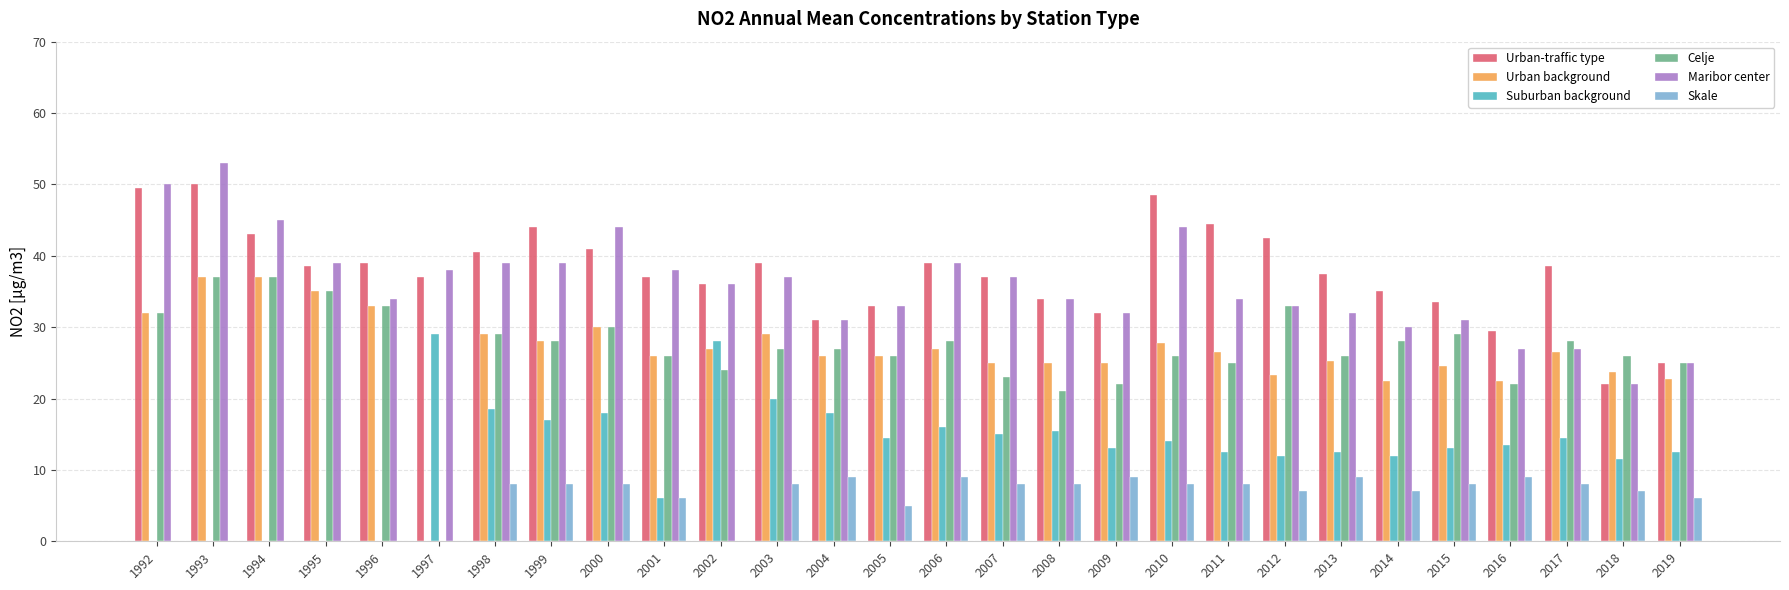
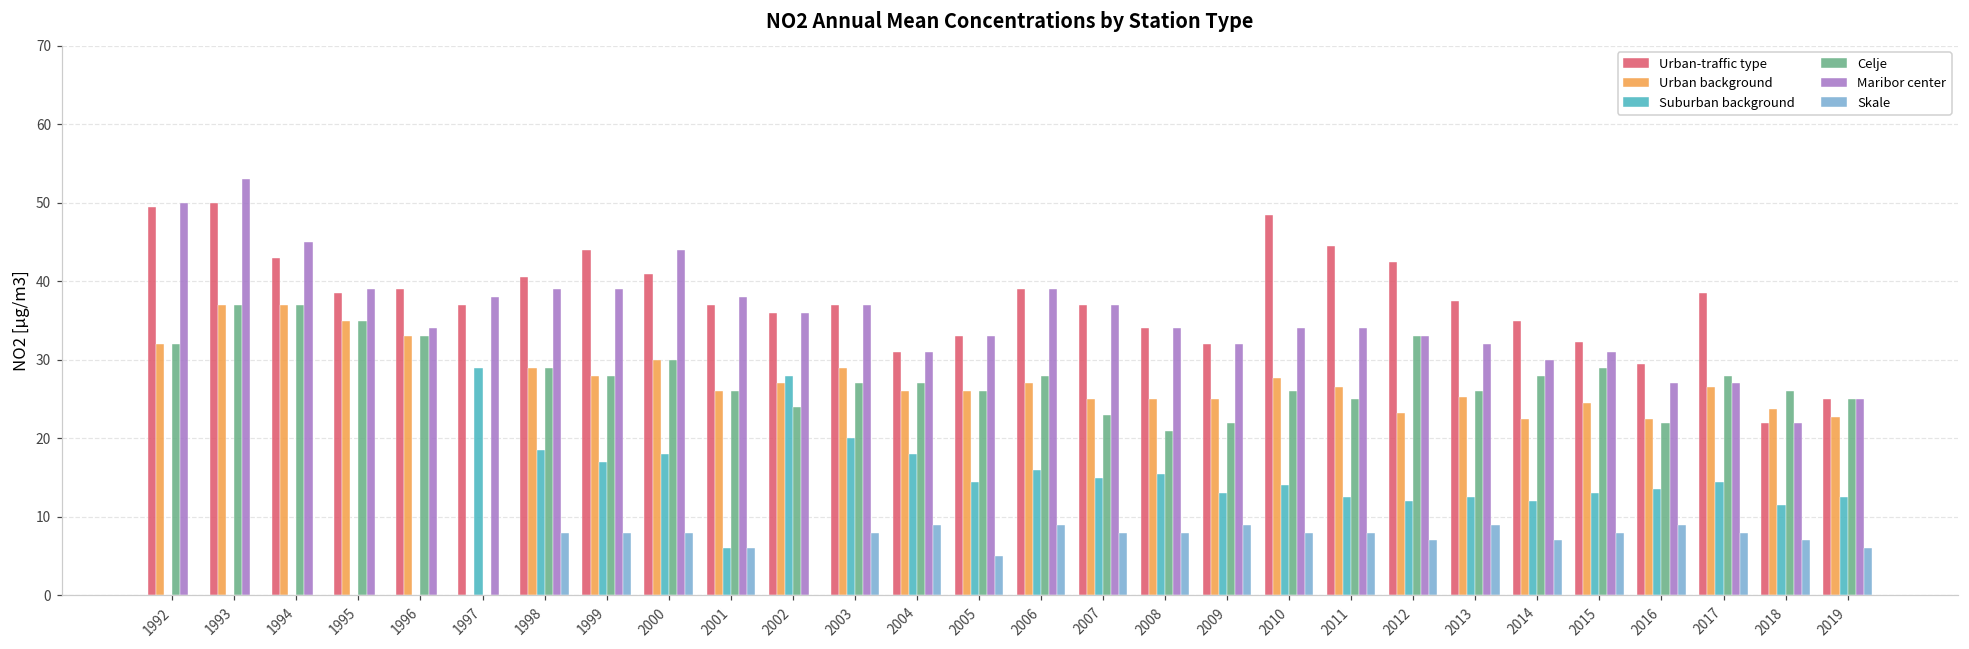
  {
    "Urban-traffic type": {
      "1992": 50,
      "1993": 50,
      "1994": 43,
      "1995": 39,
      "1996": 39,
      "1997": 37,
      "1998": 41,
      "1999": 44,
      "2000": 41,
      "2001": 37,
      "2002": 36,
-     "2003": 39,
+     "2003": 37,
      "2004": 31,
      "2005": 33,
      "2006": 39,
      "2007": 37,
      "2008": 34,
      "2009": 32,
      "2010": 49,
      "2011": 45,
      "2012": 43,
      "2013": 38,
      "2014": 35,
-     "2015": 34,
+     "2015": 32,
      "2016": 30,
      "2017": 39,
      "2018": 22,
      "2019": 25
    },
    "Urban background": {
      "1992": 32,
      "1993": 37,
      "1994": 37,
      "1995": 35,
      "1996": 33,
      "1997": 0,
      "1998": 29,
      "1999": 28,
      "2000": 30,
      "2001": 26,
      "2002": 27,
      "2003": 29,
      "2004": 26,
      "2005": 26,
      "2006": 27,
      "2007": 25,
      "2008": 25,
      "2009": 25,
      "2010": 28,
      "2011": 27,
      "2012": 23,
      "2013": 25,
      "2014": 23,
      "2015": 25,
      "2016": 23,
      "2017": 27,
      "2018": 24,
      "2019": 23
    },
    "Celje": {
      "1992": 32,
      "1993": 37,
      "1994": 37,
      "1995": 35,
      "1996": 33,
      "1997": 0,
      "1998": 29,
      "1999": 28,
      "2000": 30,
      "2001": 26,
      "2002": 24,
      "2003": 27,
      "2004": 27,
      "2005": 26,
      "2006": 28,
      "2007": 23,
      "2008": 21,
      "2009": 22,
      "2010": 26,
      "2011": 25,
      "2012": 33,
      "2013": 26,
      "2014": 28,
      "2015": 29,
      "2016": 22,
      "2017": 28,
      "2018": 26,
      "2019": 25
    },
    "Maribor center": {
      "1992": 50,
      "1993": 53,
      "1994": 45,
      "1995": 39,
      "1996": 34,
      "1997": 38,
      "1998": 39,
      "1999": 39,
      "2000": 44,
      "2001": 38,
      "2002": 36,
      "2003": 37,
      "2004": 31,
      "2005": 33,
      "2006": 39,
      "2007": 37,
      "2008": 34,
      "2009": 32,
-     "2010": 44,
+     "2010": 34,
      "2011": 34,
      "2012": 33,
      "2013": 32,
      "2014": 30,
      "2015": 31,
      "2016": 27,
      "2017": 27,
      "2018": 22,
      "2019": 25
    }
  }
